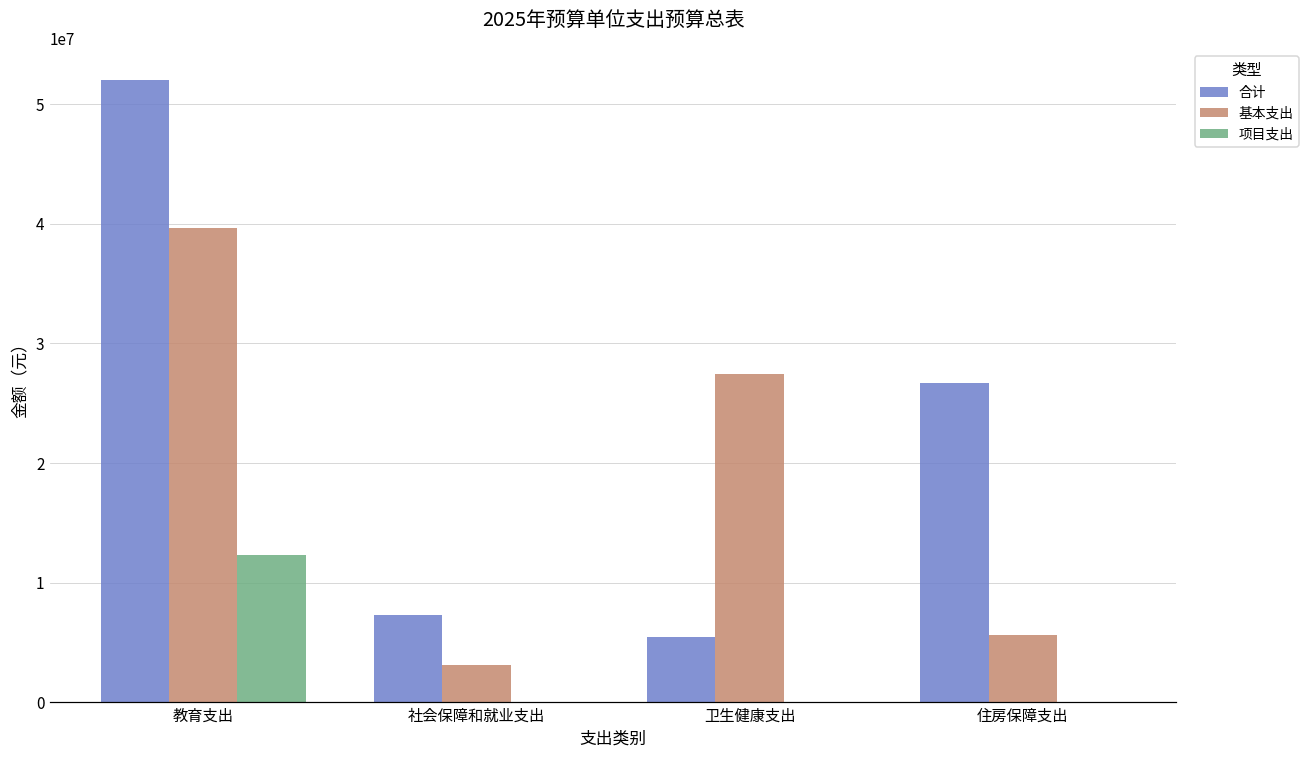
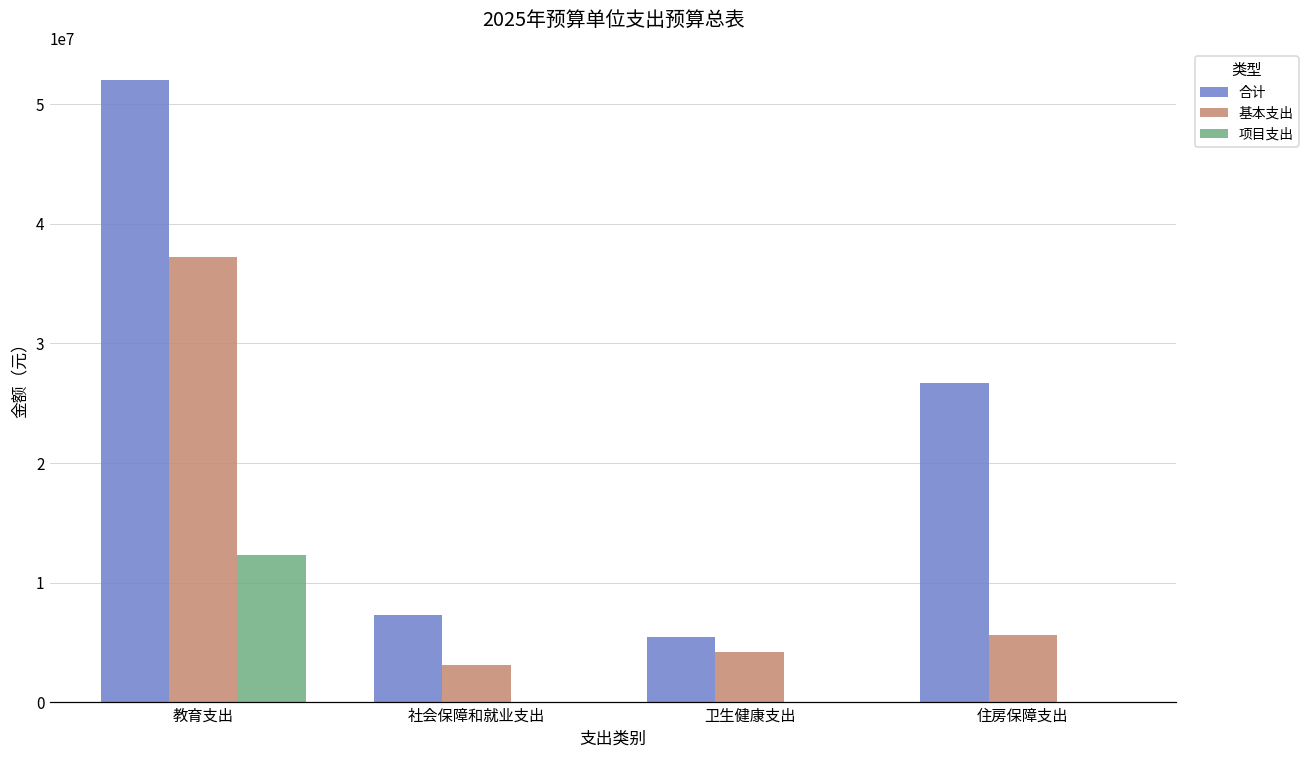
  {
    "合计": {
      "教育支出": 52000000,
      "社会保障和就业支出": 7300000,
      "卫生健康支出": 5500000,
      "住房保障支出": 26700000
    },
    "基本支出": {
-     "教育支出": 39700000,
+     "教育支出": 37200000,
      "社会保障和就业支出": 3100000,
-     "卫生健康支出": 27500000,
+     "卫生健康支出": 4200000,
      "住房保障支出": 5600000
    },
    "项目支出": {
      "教育支出": 12300000,
      "社会保障和就业支出": 0,
      "卫生健康支出": 0,
      "住房保障支出": 0
    }
  }
